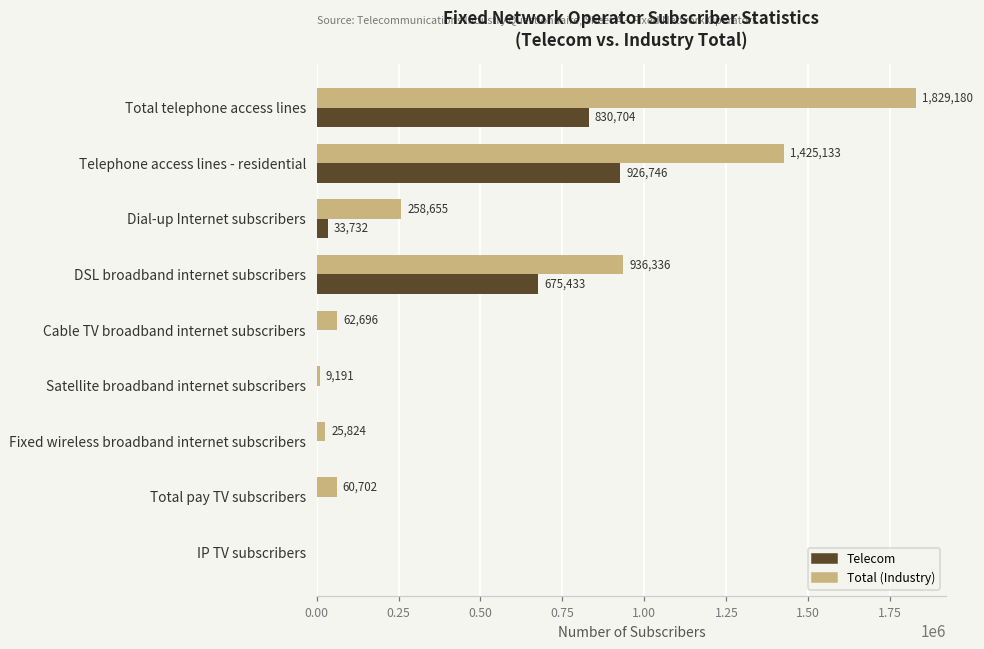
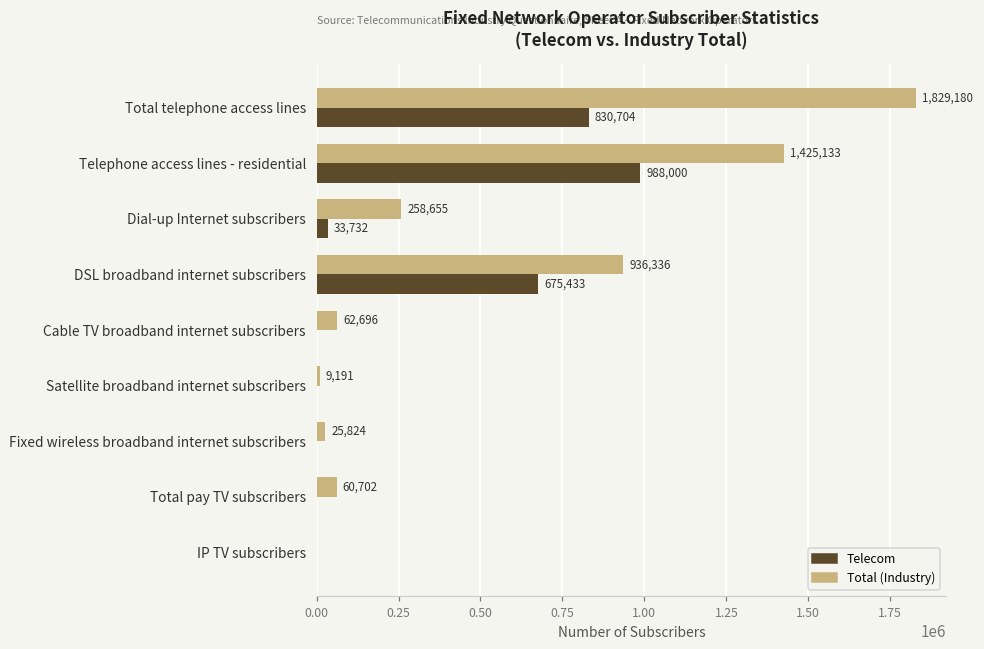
  {
    "Telecom": {
      "Total telephone access lines": "830,704",
-     "Telephone access lines - residential": "926,746",
+     "Telephone access lines - residential": "988,000",
      "Dial-up Internet subscribers": "33,732",
      "DSL broadband internet subscribers": "675,433"
    }
  }
